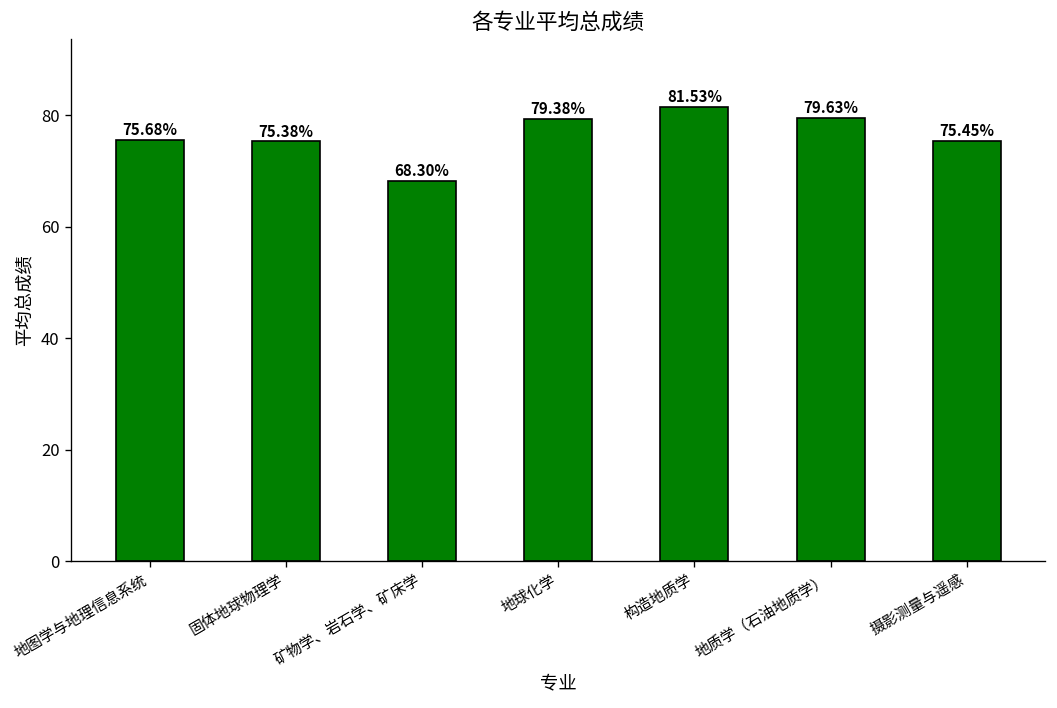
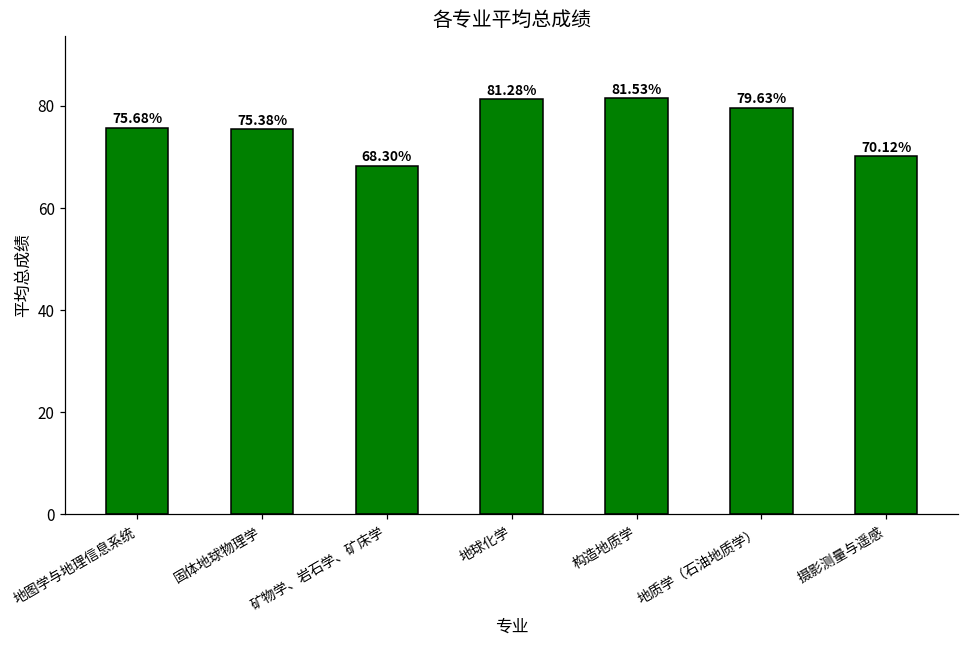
  {
    "地图学与地理信息系统": "75.68%",
    "固体地球物理学": "75.38%",
    "矿物学、岩石学、矿床学": "68.30%",
-   "地球化学": "79.38%",
+   "地球化学": "81.28%",
    "构造地质学": "81.53%",
    "地质学（石油地质学）": "79.63%",
-   "摄影测量与遥感": "75.45%"
+   "摄影测量与遥感": "70.12%"
  }
